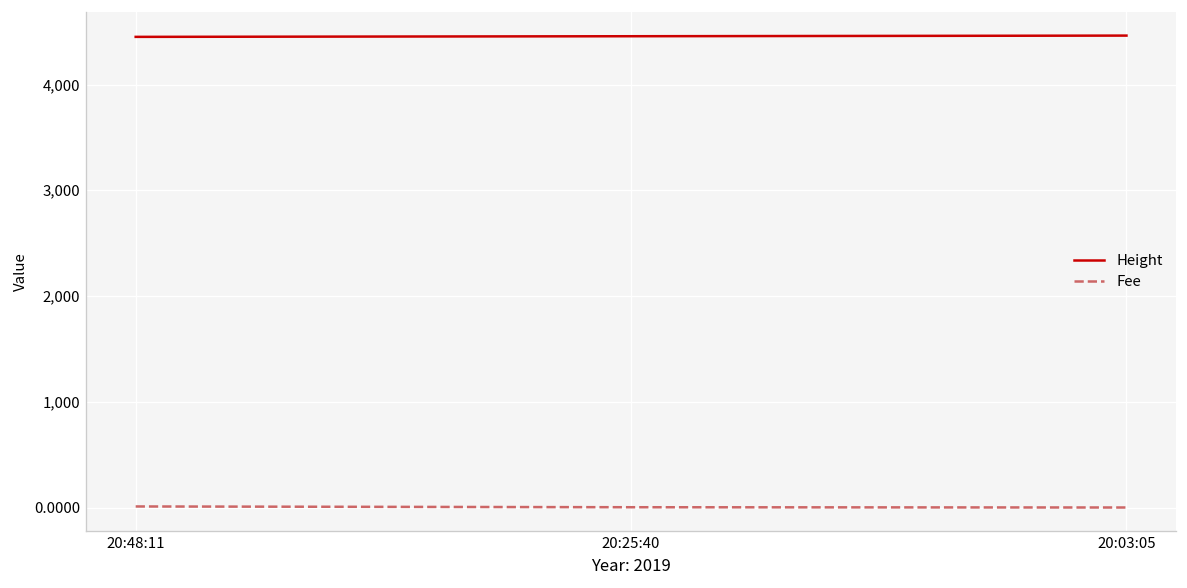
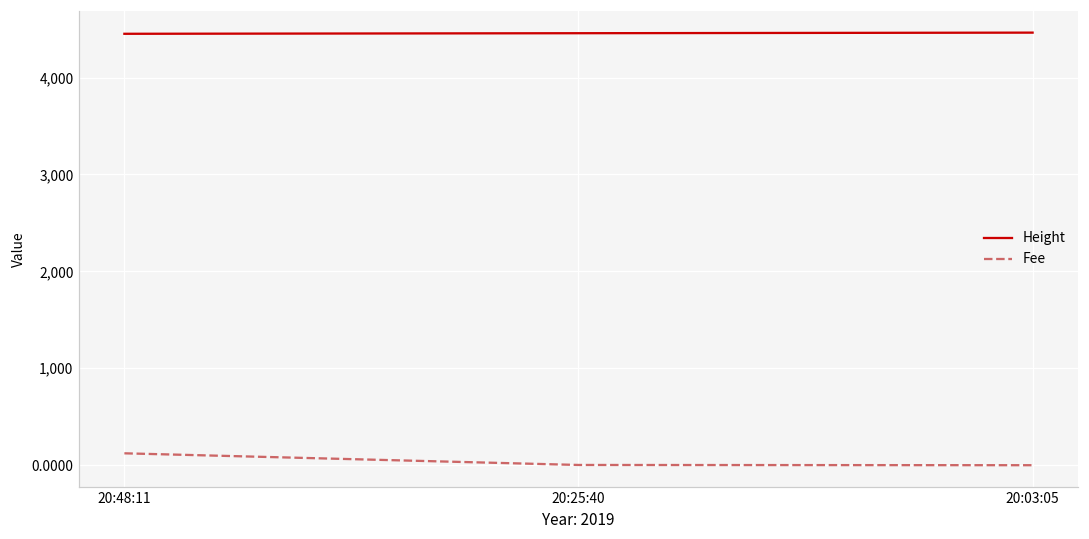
  {
    "Height": {
      "20:48:11": "4,500",
      "20:25:40": "4,500",
      "20:03:05": "4,500"
    },
    "Fee": {
-     "20:48:11": "0",
+     "20:48:11": "100",
      "20:25:40": "0",
      "20:03:05": "0"
    }
  }
